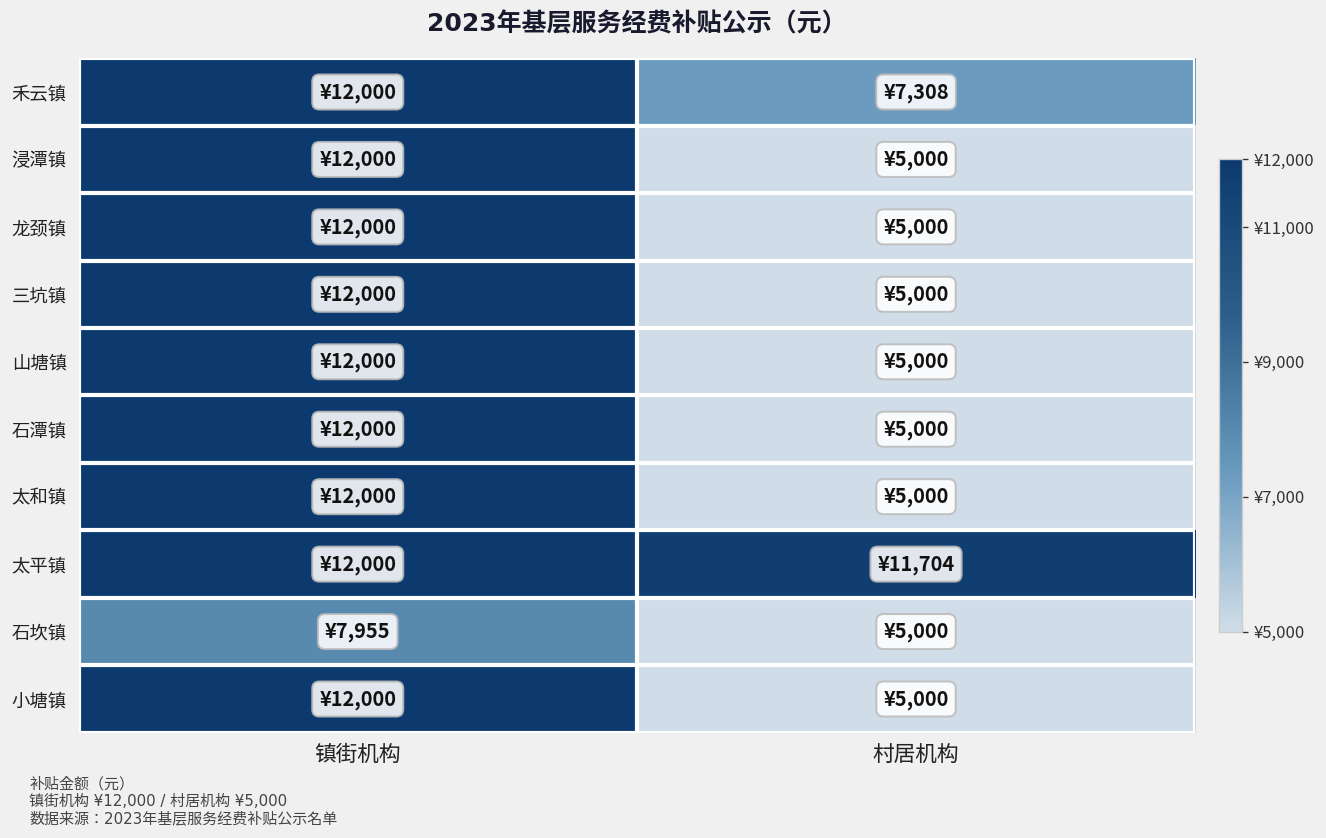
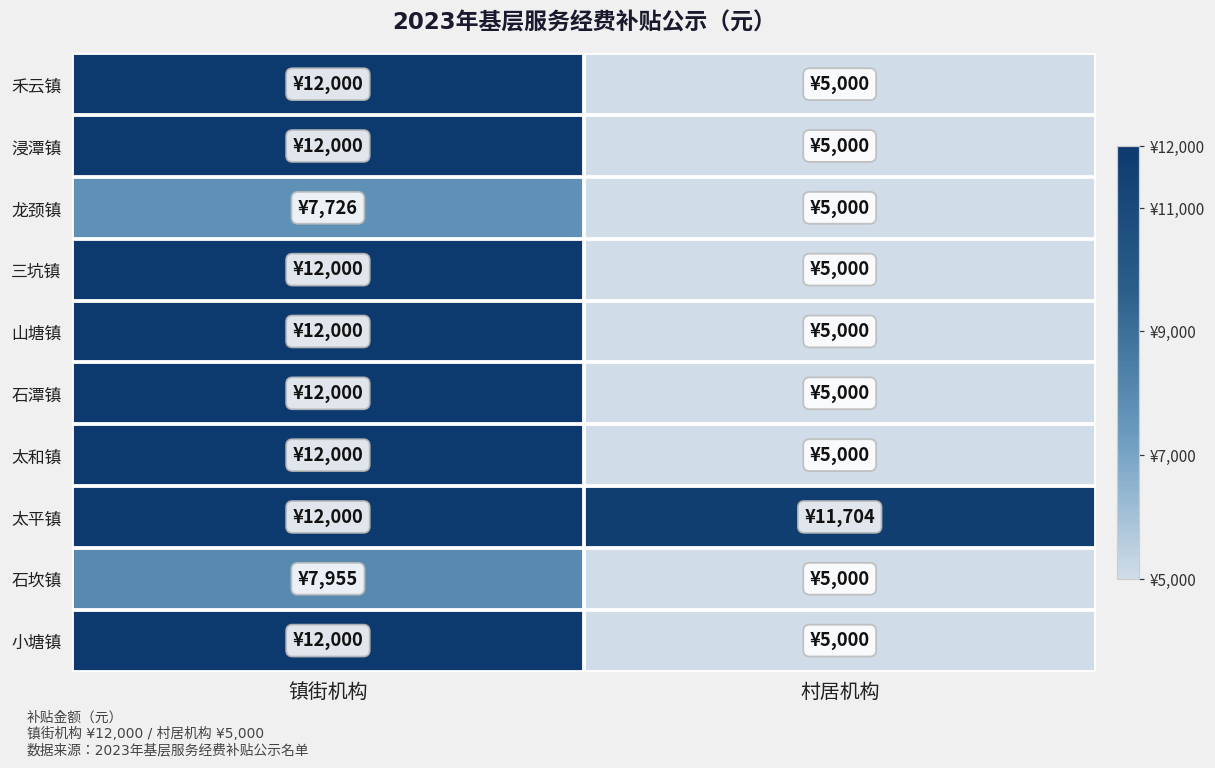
  {
    "禾云镇": {
-     "村居机构": "¥7,308"
+     "村居机构": "¥5,000"
    },
    "龙颈镇": {
-     "镇街机构": "¥12,000"
+     "镇街机构": "¥7,726"
    }
  }
